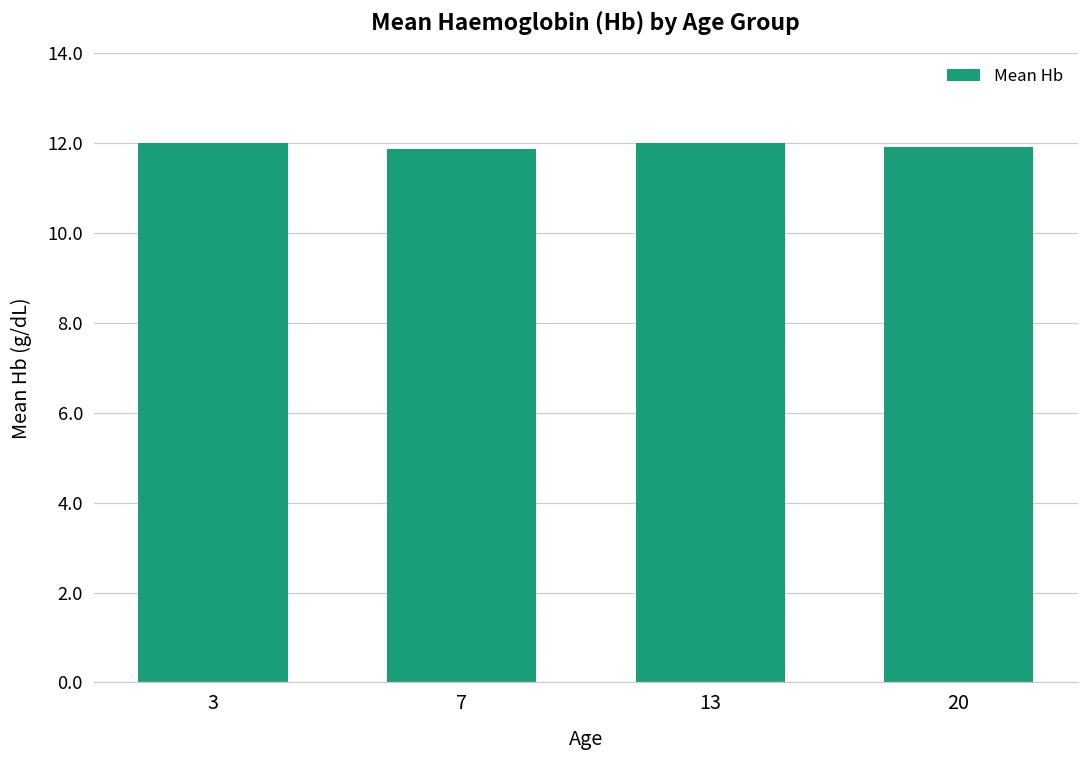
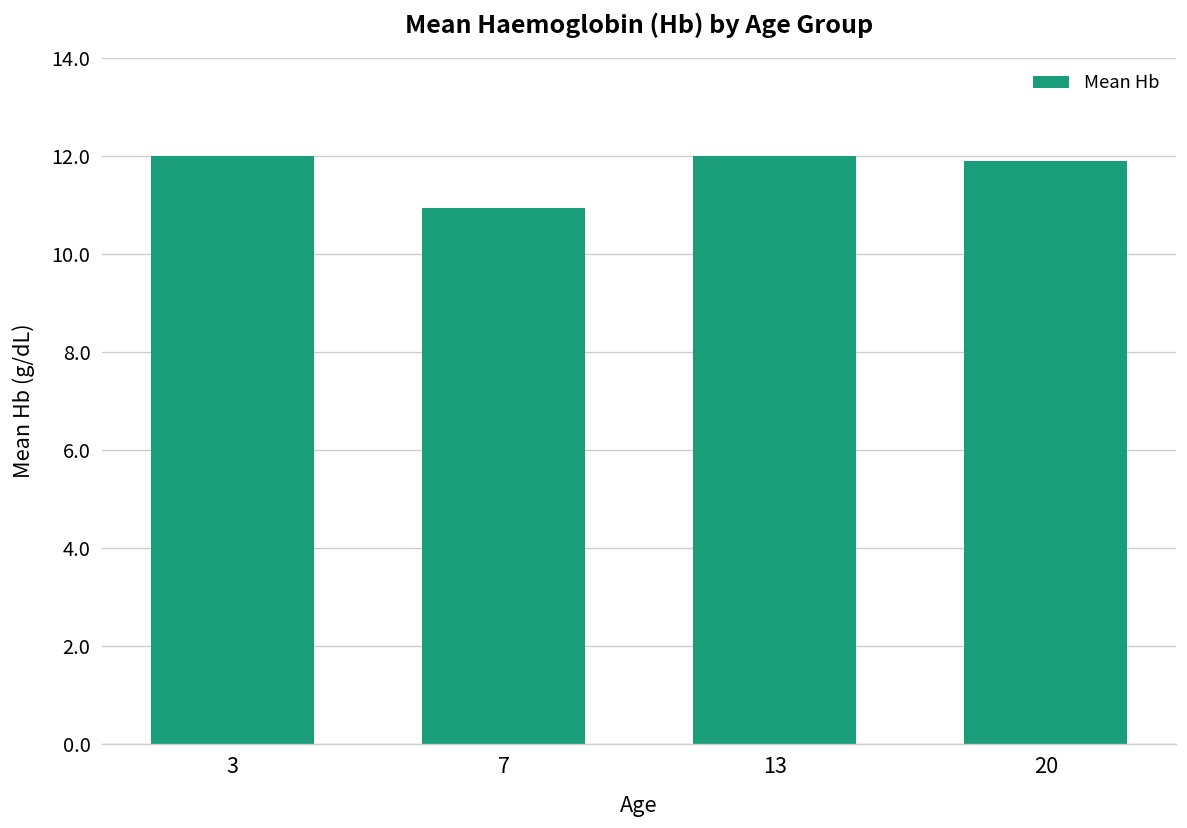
  {
    "3": 12.0,
-   "7": 11.9,
+   "7": 10.9,
    "13": 12.0,
    "20": 11.9
  }
